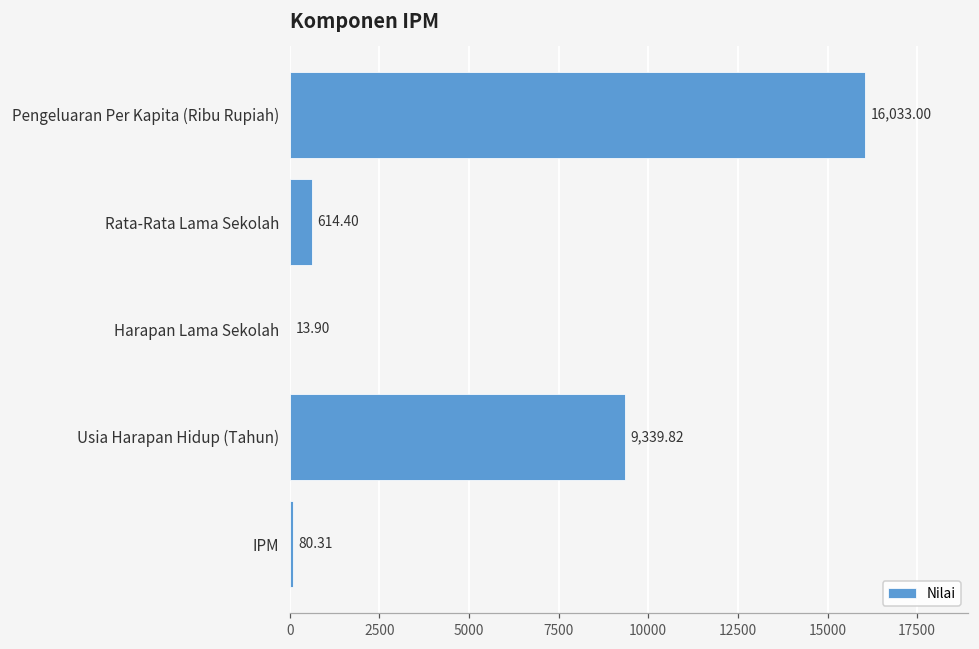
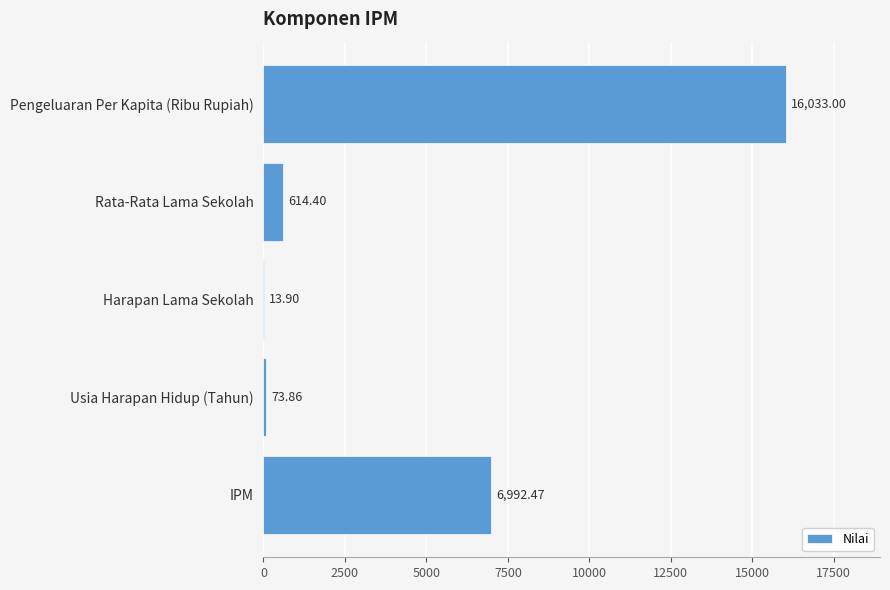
  {
    "Pengeluaran Per Kapita (Ribu Rupiah)": "16,033.00",
    "Rata-Rata Lama Sekolah": "614.40",
    "Harapan Lama Sekolah": "13.90",
-   "Usia Harapan Hidup (Tahun)": "9,339.82",
-   "IPM": "80.31"
+   "Usia Harapan Hidup (Tahun)": "73.86",
+   "IPM": "6,992.47"
  }
